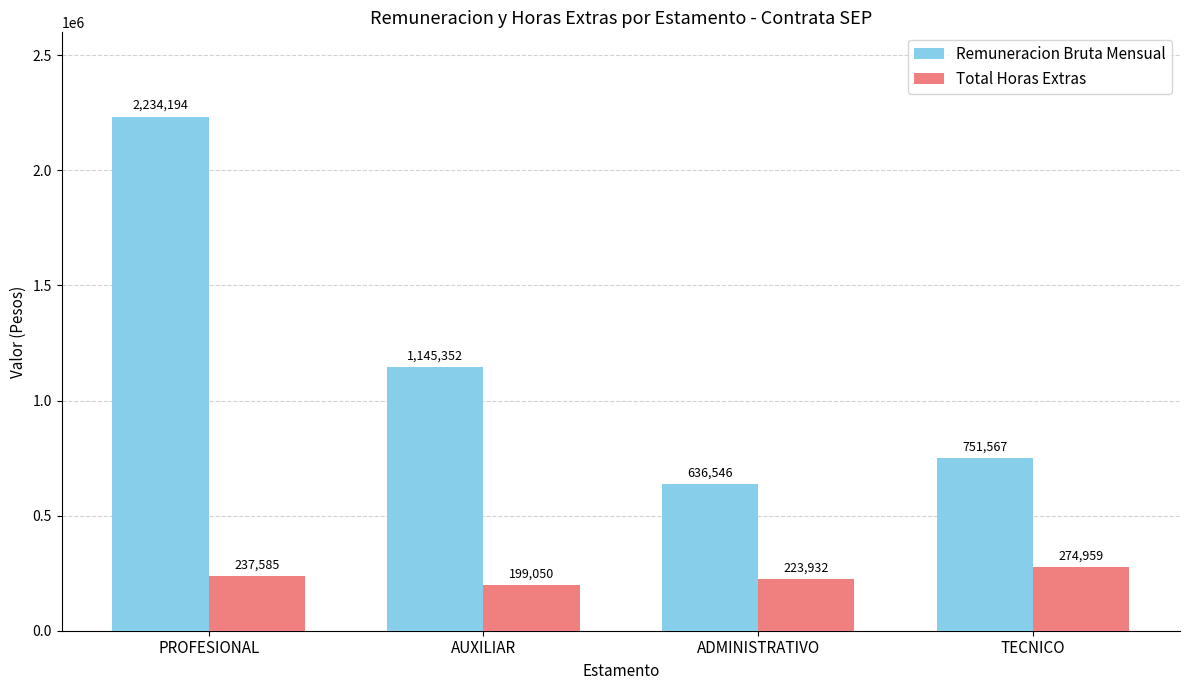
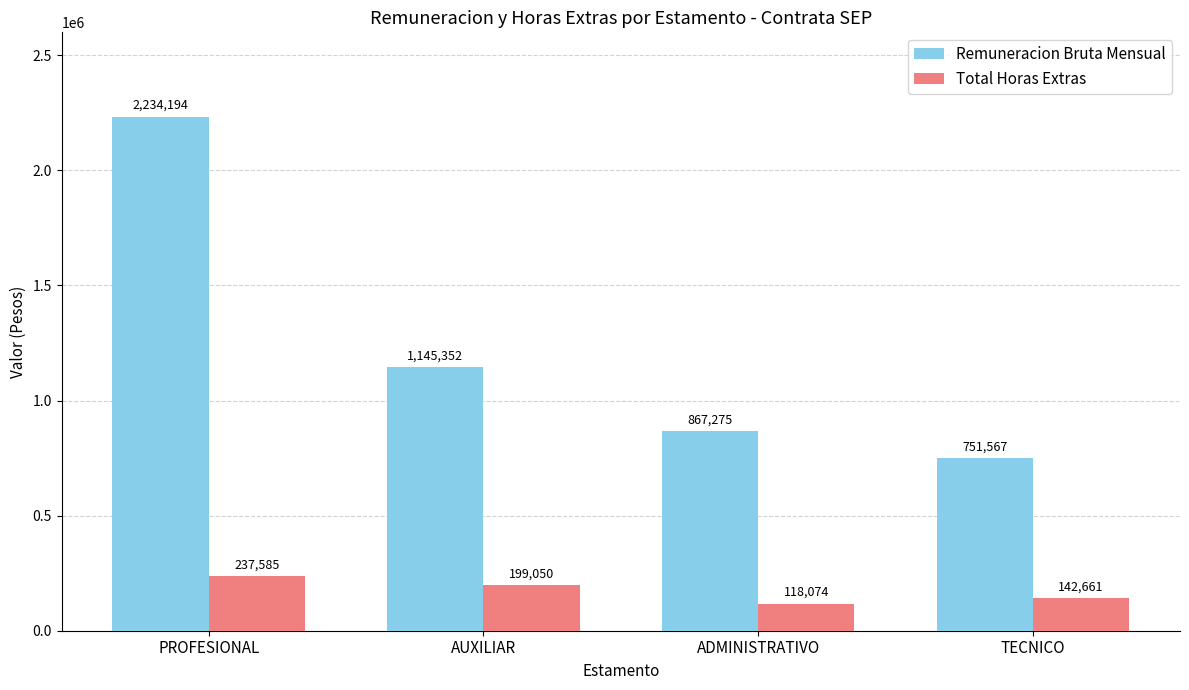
  {
    "Remuneracion Bruta Mensual": {
      "PROFESIONAL": "2,234,194",
      "AUXILIAR": "1,145,352",
-     "ADMINISTRATIVO": "636,546",
+     "ADMINISTRATIVO": "867,275",
      "TECNICO": "751,567"
    },
    "Total Horas Extras": {
      "PROFESIONAL": "237,585",
      "AUXILIAR": "199,050",
-     "ADMINISTRATIVO": "223,932",
-     "TECNICO": "274,959"
+     "ADMINISTRATIVO": "118,074",
+     "TECNICO": "142,661"
    }
  }
